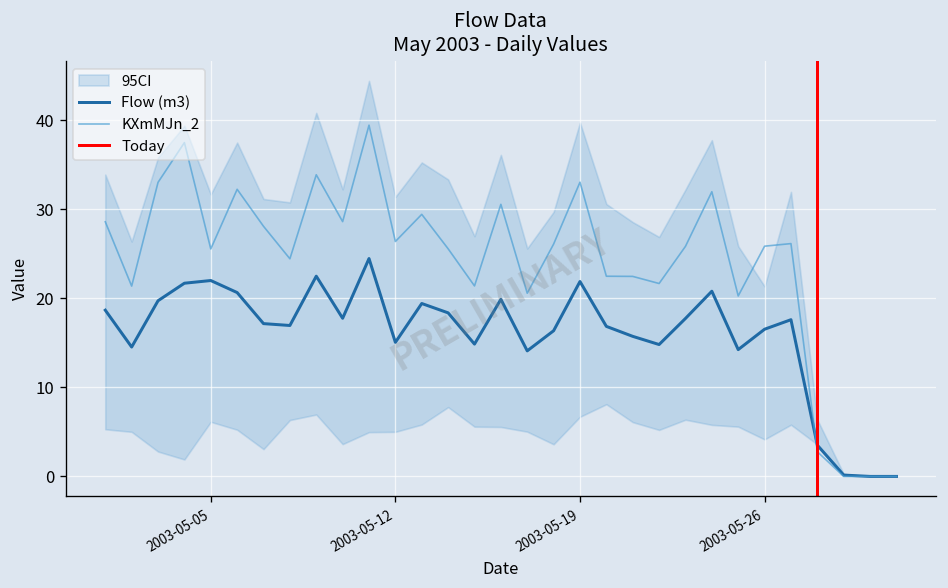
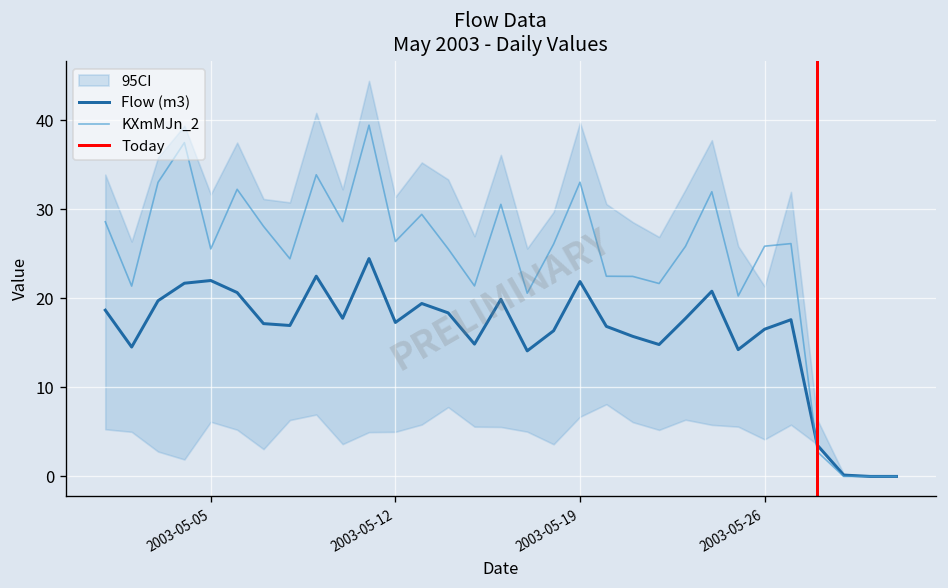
  {
    "Flow (m3)": {
      "2003-05-05": 22,
-     "2003-05-12": 15,
+     "2003-05-12": 17,
      "2003-05-19": 22,
      "2003-05-26": 17
    }
  }
